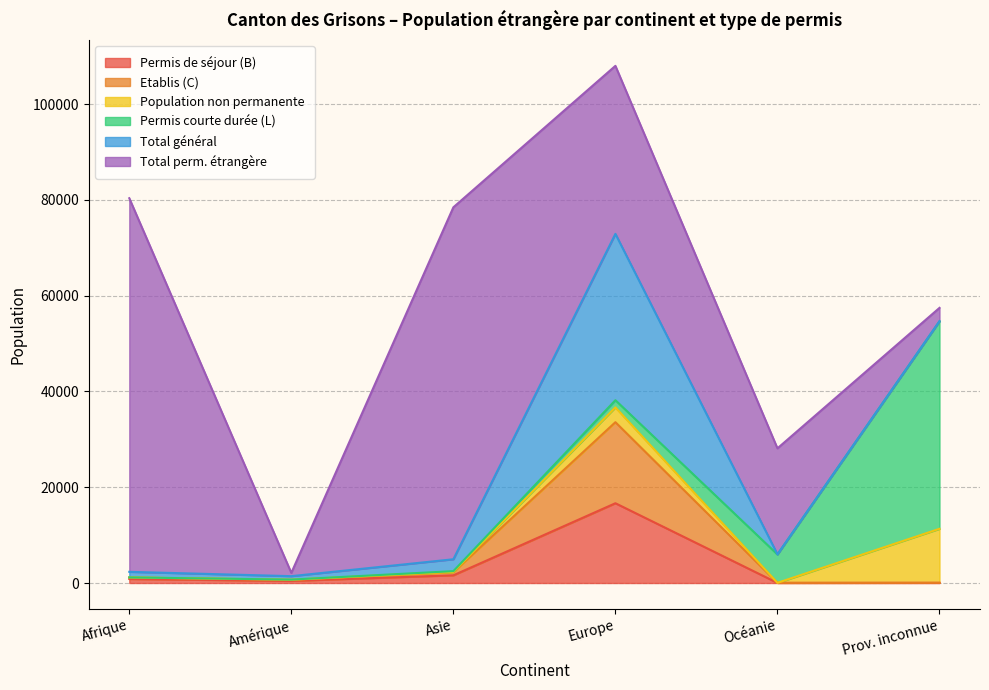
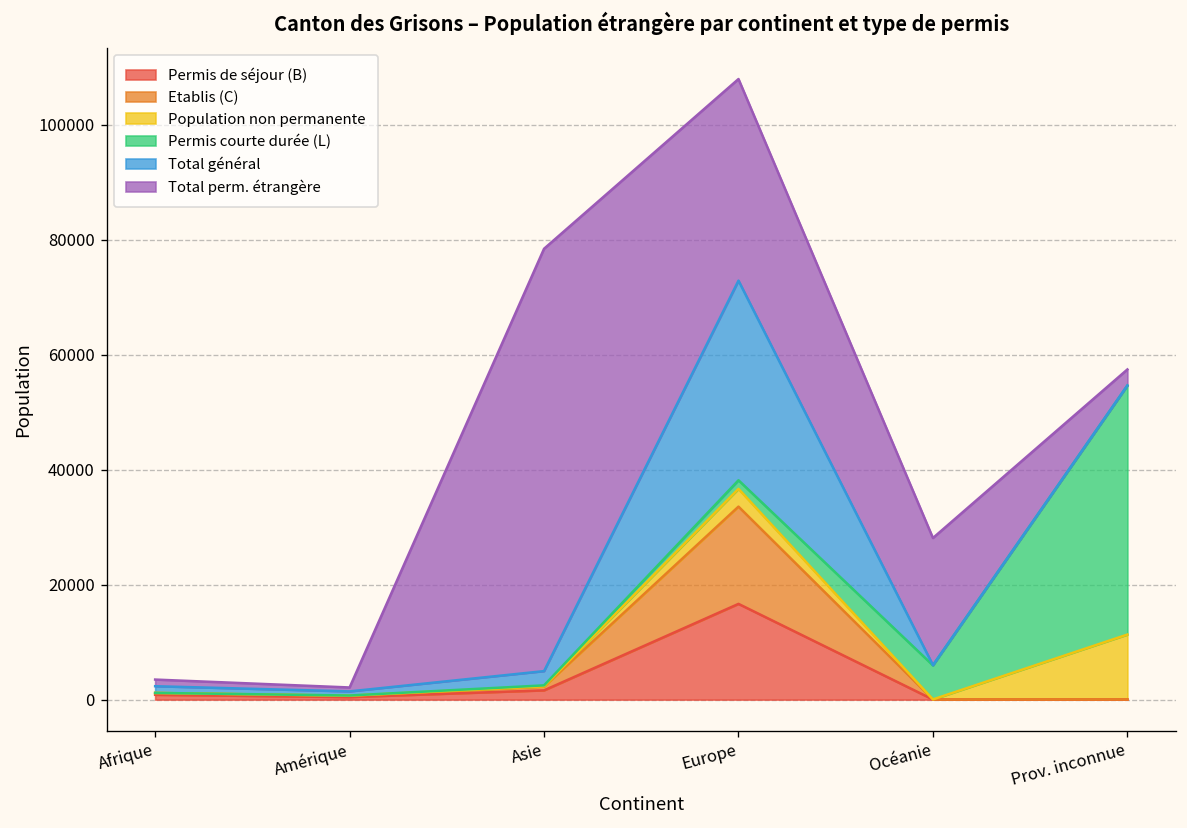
  {
    "Population non permanente": {
      "Europe": 3000,
      "Prov. inconnue": 11000
    },
    "Permis courte durée (L)": {
      "Europe": 1000
    },
    "Total général": {
      "Afrique": 1000,
      "Amérique": 1000,
      "Asie": 2000,
      "Europe": 35000
    },
    "Total perm. étrangère": {
-     "Afrique": 78000,
+     "Afrique": 1000,
      "Amérique": 1000,
      "Asie": 73000,
      "Europe": 35000,
      "Océanie": 22000,
      "Prov. inconnue": 3000
    }
  }
